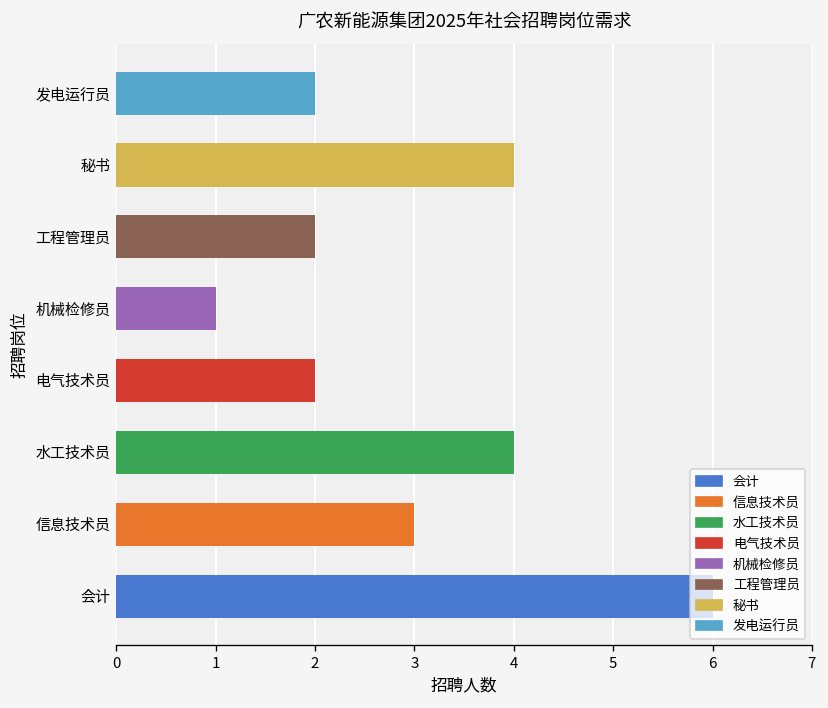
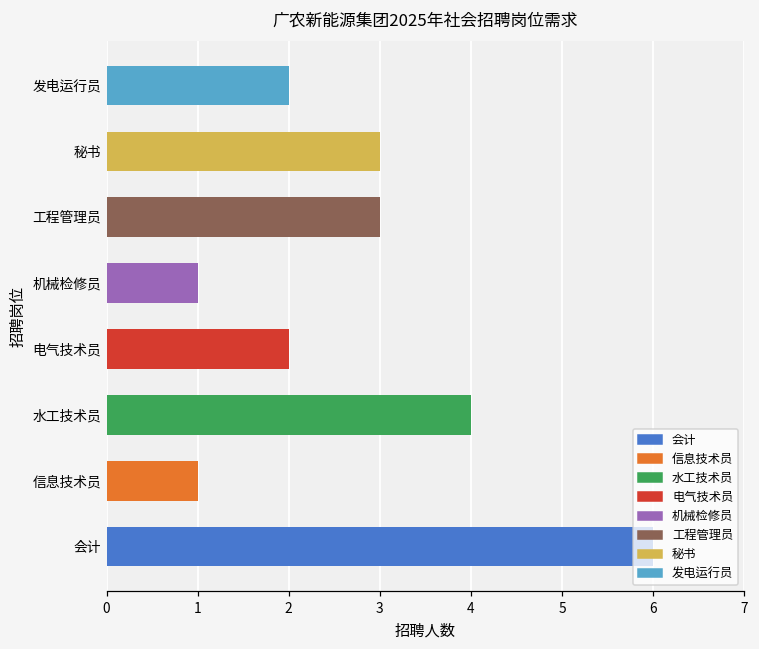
  {
    "发电运行员": 2,
-   "秘书": 4,
-   "工程管理员": 2,
+   "秘书": 3,
+   "工程管理员": 3,
    "机械检修员": 1,
    "电气技术员": 2,
    "水工技术员": 4,
-   "信息技术员": 3
+   "信息技术员": 1
  }
